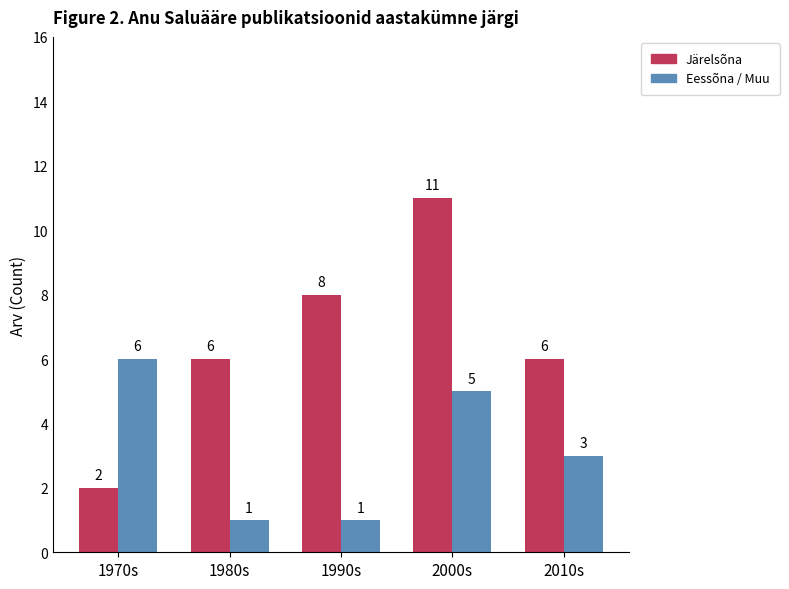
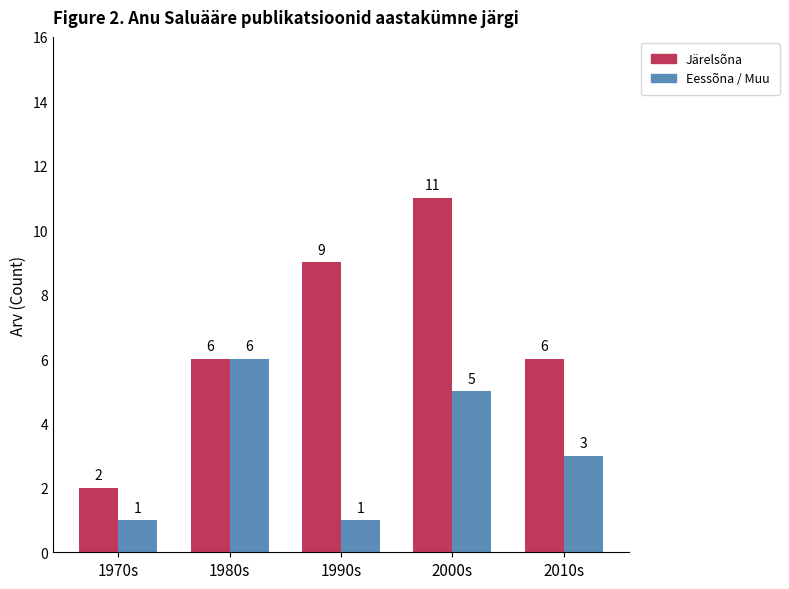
  {
    "Järelsõna": {
      "1970s": 2,
      "1980s": 6,
-     "1990s": 8,
+     "1990s": 9,
      "2000s": 11,
      "2010s": 6
    },
    "Eessõna / Muu": {
-     "1970s": 6,
-     "1980s": 1,
+     "1970s": 1,
+     "1980s": 6,
      "1990s": 1,
      "2000s": 5,
      "2010s": 3
    }
  }
